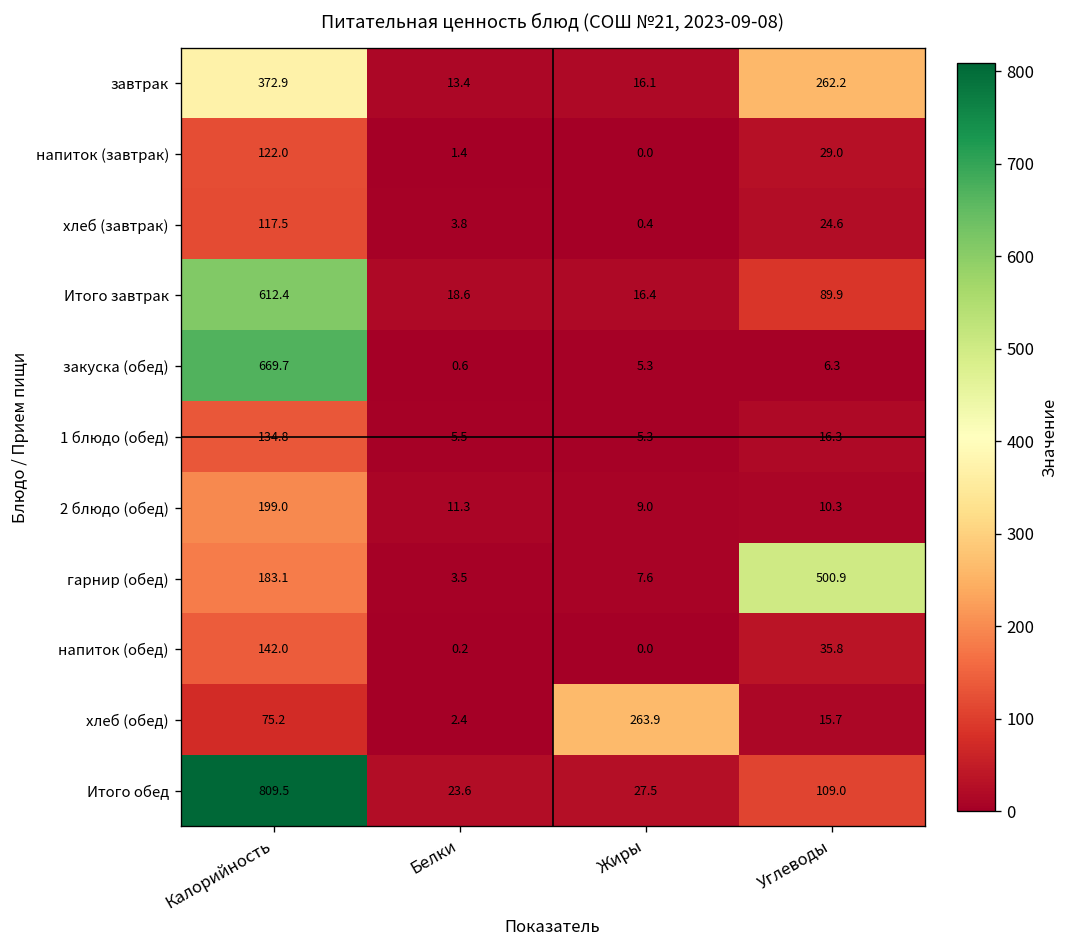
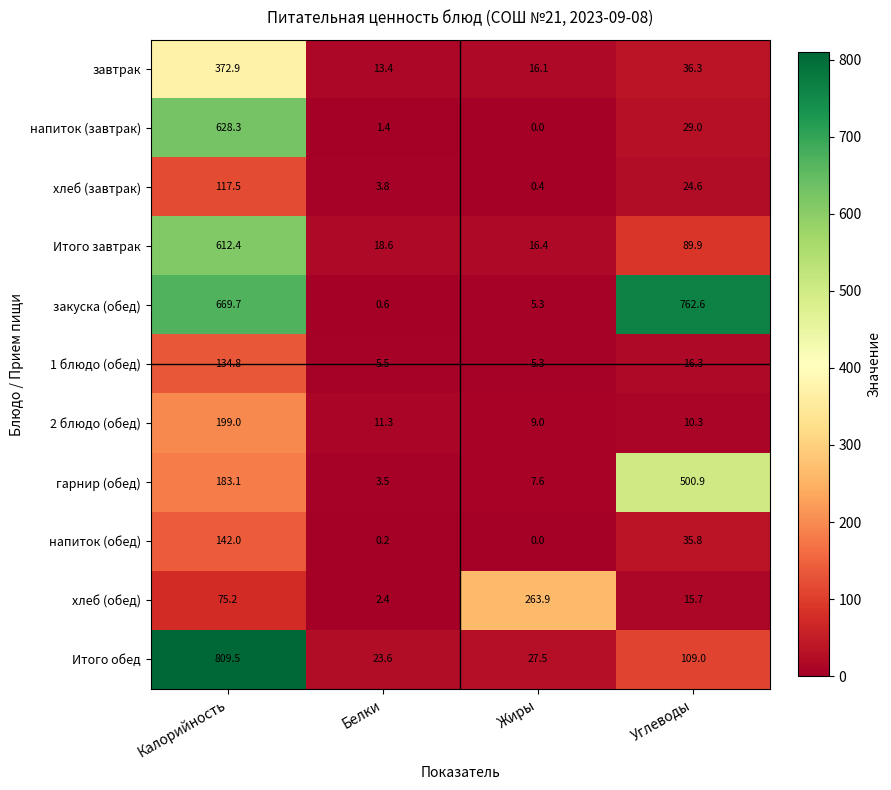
  {
    "завтрак": {
      "Калорийность": 372.9,
      "Белки": 13.4,
      "Жиры": 16.1,
-     "Углеводы": 262.2
+     "Углеводы": 36.3
    },
    "напиток (завтрак)": {
-     "Калорийность": 122.0,
+     "Калорийность": 628.3,
      "Белки": 1.4,
      "Жиры": 0.0,
      "Углеводы": 29.0
    },
    "хлеб (завтрак)": {
      "Калорийность": 117.5,
      "Белки": 3.8,
      "Жиры": 0.4,
      "Углеводы": 24.6
    },
    "Итого завтрак": {
      "Калорийность": 612.4,
      "Белки": 18.6,
      "Жиры": 16.4,
      "Углеводы": 89.9
    },
    "закуска (обед)": {
      "Калорийность": 669.7,
      "Белки": 0.6,
      "Жиры": 5.3,
-     "Углеводы": 6.3
+     "Углеводы": 762.6
    },
    "1 блюдо (обед)": {
      "Калорийность": 134.8,
      "Белки": 5.5,
      "Жиры": 5.3,
      "Углеводы": 16.3
    },
    "2 блюдо (обед)": {
      "Калорийность": 199.0,
      "Белки": 11.3,
      "Жиры": 9.0,
      "Углеводы": 10.3
    },
    "гарнир (обед)": {
      "Калорийность": 183.1,
      "Белки": 3.5,
      "Жиры": 7.6,
      "Углеводы": 500.9
    },
    "напиток (обед)": {
      "Калорийность": 142.0,
      "Белки": 0.2,
      "Жиры": 0.0,
      "Углеводы": 35.8
    },
    "хлеб (обед)": {
      "Калорийность": 75.2,
      "Белки": 2.4,
      "Жиры": 263.9,
      "Углеводы": 15.7
    },
    "Итого обед": {
      "Калорийность": 809.5,
      "Белки": 23.6,
      "Жиры": 27.5,
      "Углеводы": 109.0
    }
  }
